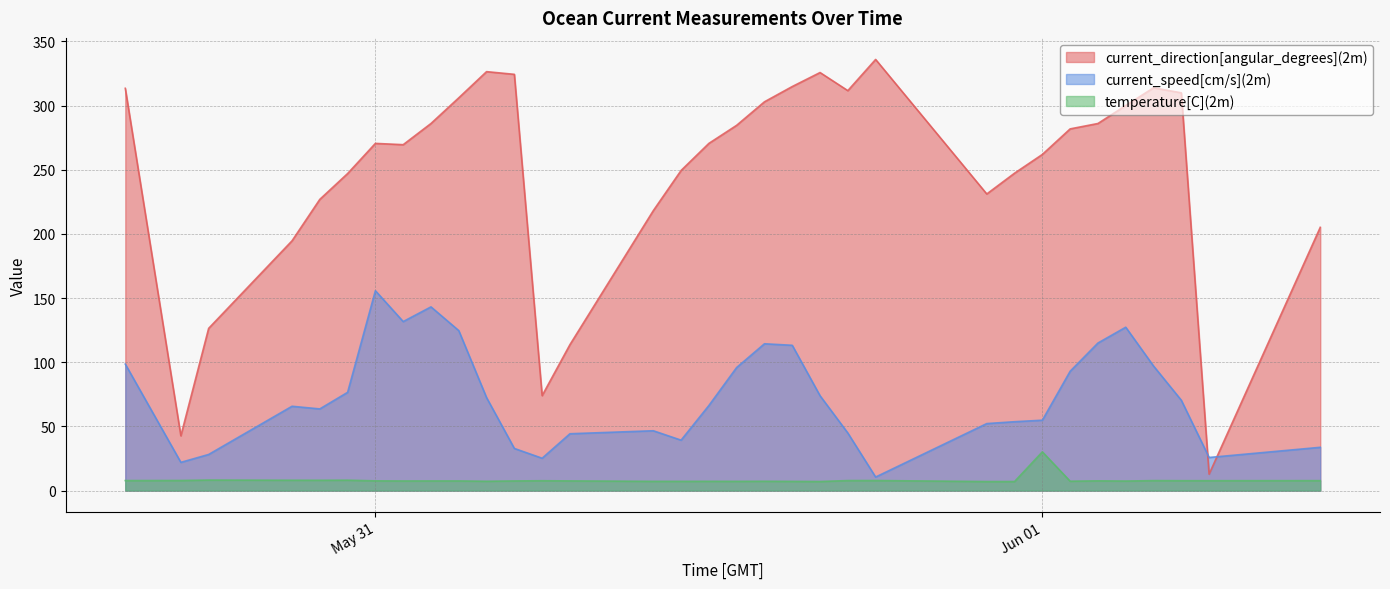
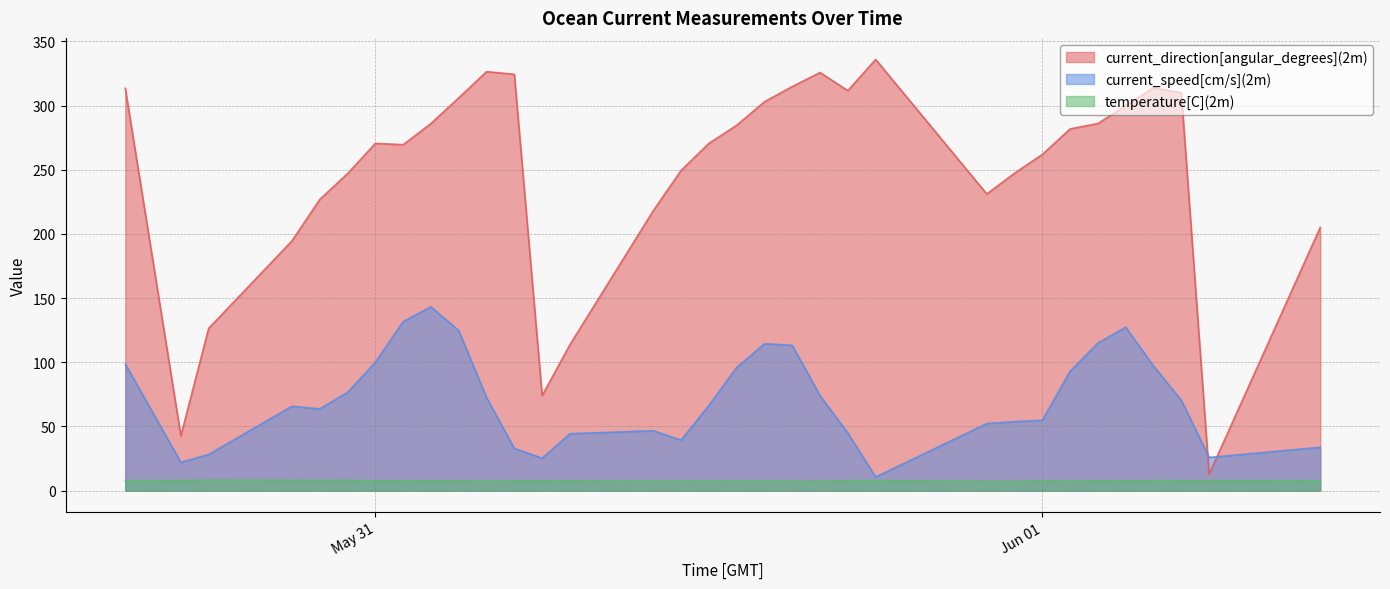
  {
    "current_direction[angular_degrees](2m)": {
      "May 31": 271,
      "Jun 01": 262
    },
    "current_speed[cm/s](2m)": {
-     "May 31": 156,
+     "May 31": 100,
      "Jun 01": 55
    },
    "temperature[C](2m)": {
      "May 31": 8,
-     "Jun 01": 30
+     "Jun 01": 8
    }
  }
